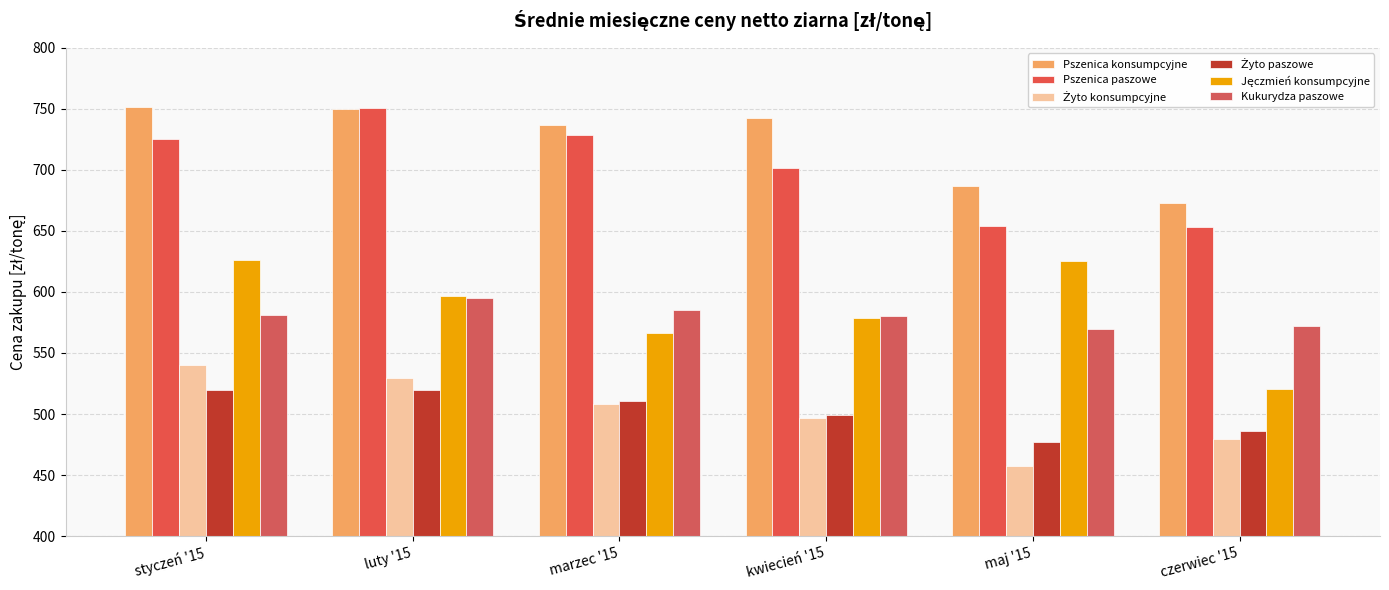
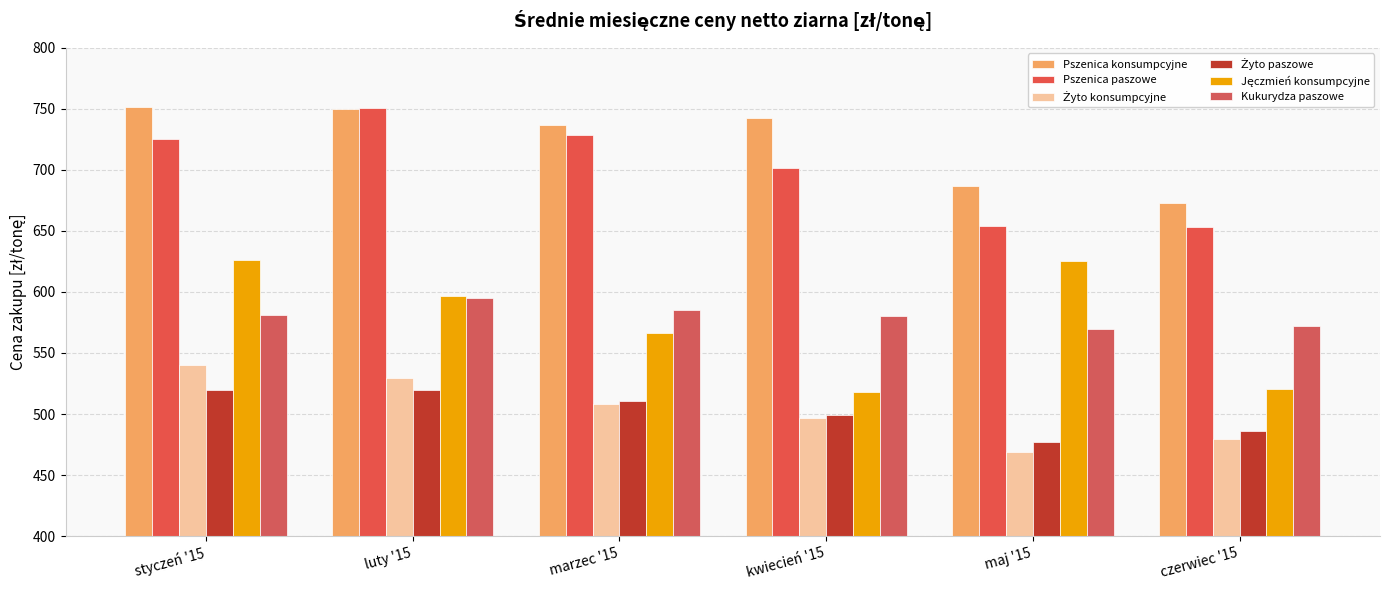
  {
    "Pszenica konsumpcyjne": {
      "styczeń '15": 752,
      "luty '15": 750,
      "marzec '15": 737,
      "kwiecień '15": 743,
      "maj '15": 687,
      "czerwiec '15": 673
    },
    "Żyto konsumpcyjne": {
      "styczeń '15": 540,
      "luty '15": 530,
      "marzec '15": 509,
      "kwiecień '15": 496,
-     "maj '15": 458,
+     "maj '15": 469,
      "czerwiec '15": 480
    },
    "Jęczmień konsumpcyjne": {
      "styczeń '15": 626,
      "luty '15": 597,
      "marzec '15": 567,
-     "kwiecień '15": 578,
+     "kwiecień '15": 518,
      "maj '15": 625,
      "czerwiec '15": 521
    }
  }
